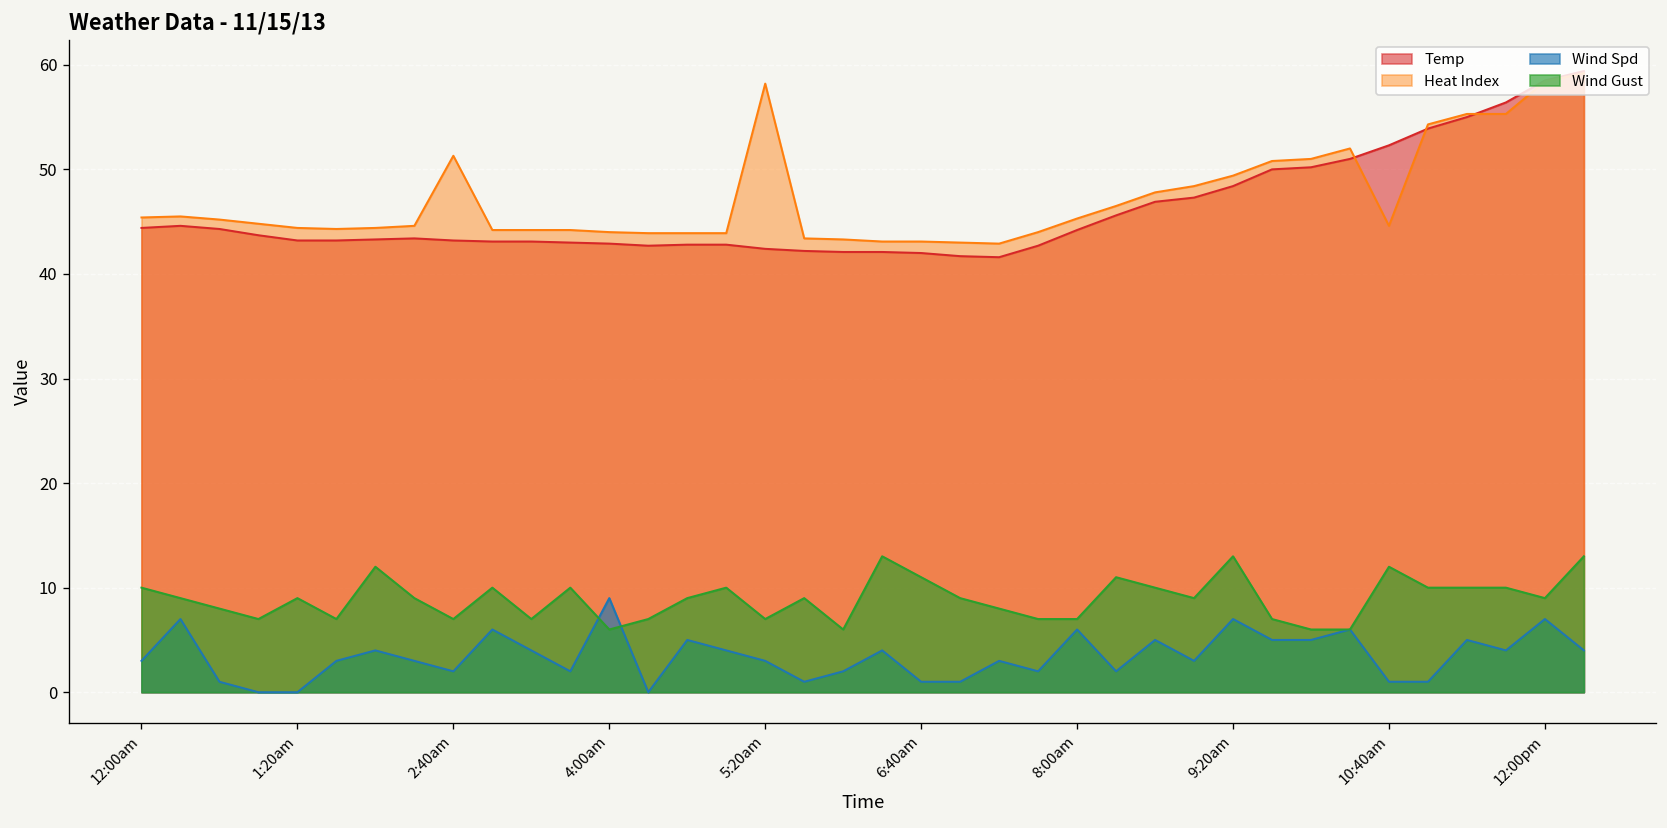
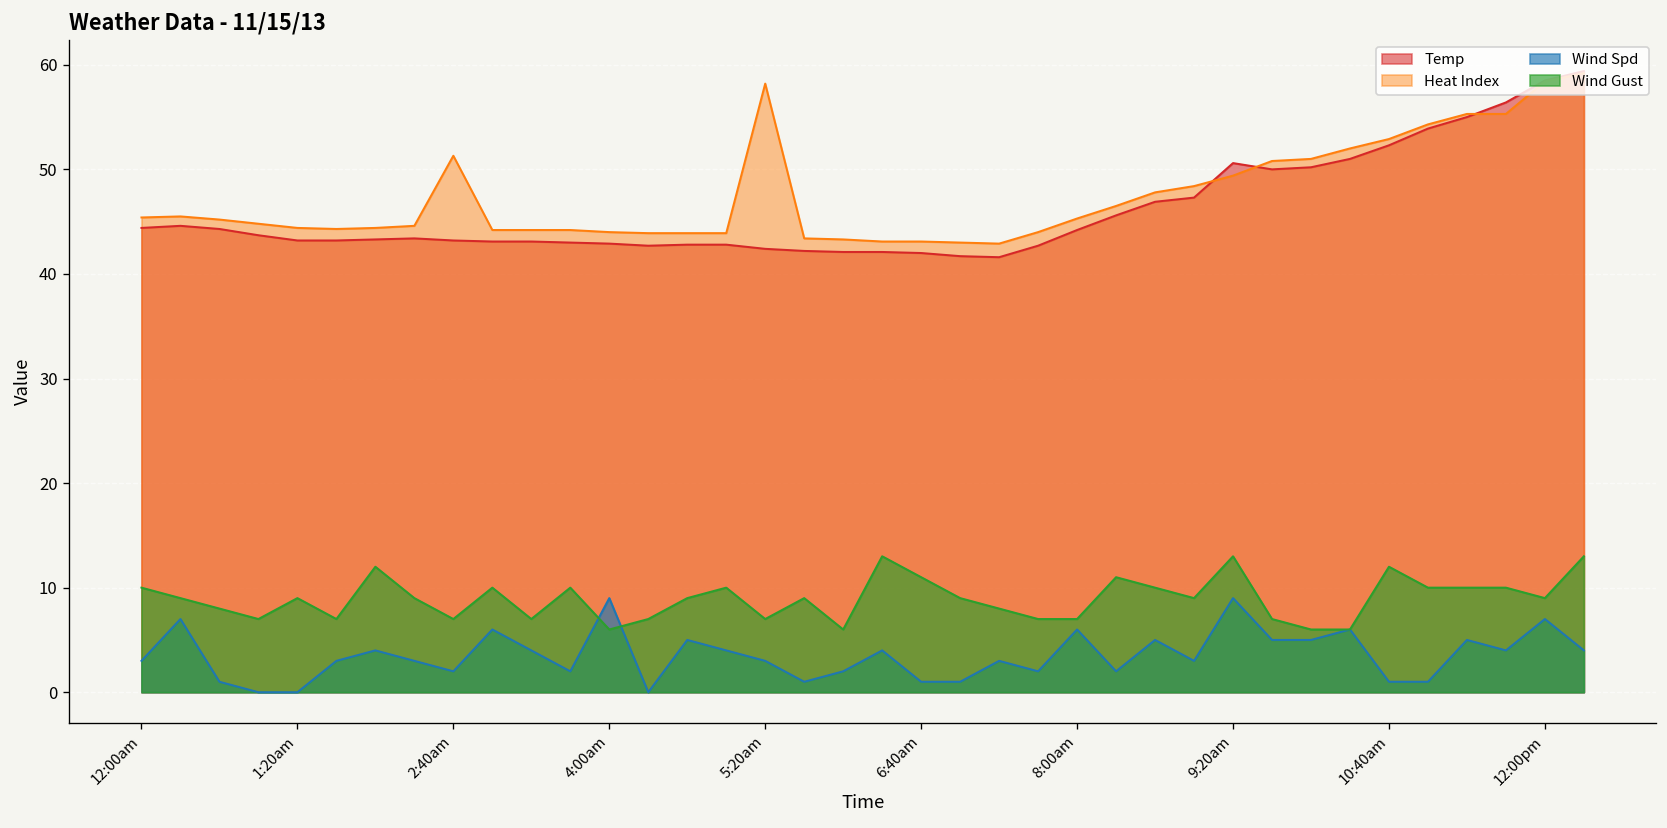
  {
    "Temp": {
      "12:00am": 44,
      "1:20am": 43,
      "2:40am": 43,
      "4:00am": 43,
      "5:20am": 42,
      "6:40am": 42,
      "8:00am": 44,
-     "9:20am": 48,
+     "9:20am": 51,
      "10:40am": 52
    },
    "Heat Index": {
      "12:00am": 45,
      "1:20am": 44,
      "2:40am": 51,
      "4:00am": 44,
      "5:20am": 58,
      "6:40am": 43,
      "8:00am": 45,
      "9:20am": 49,
-     "10:40am": 45
+     "10:40am": 53
    },
    "Wind Spd": {
      "12:00am": 3,
      "1:20am": 0,
      "2:40am": 2,
      "4:00am": 9,
      "5:20am": 3,
      "6:40am": 1,
      "8:00am": 6,
-     "9:20am": 7,
+     "9:20am": 9,
      "10:40am": 1,
      "12:00pm": 7
    },
    "Wind Gust": {
      "12:00am": 10,
      "1:20am": 9,
      "2:40am": 7,
      "4:00am": 6,
      "5:20am": 7,
      "6:40am": 11,
      "8:00am": 7,
      "9:20am": 13,
      "10:40am": 12,
      "12:00pm": 9
    }
  }
